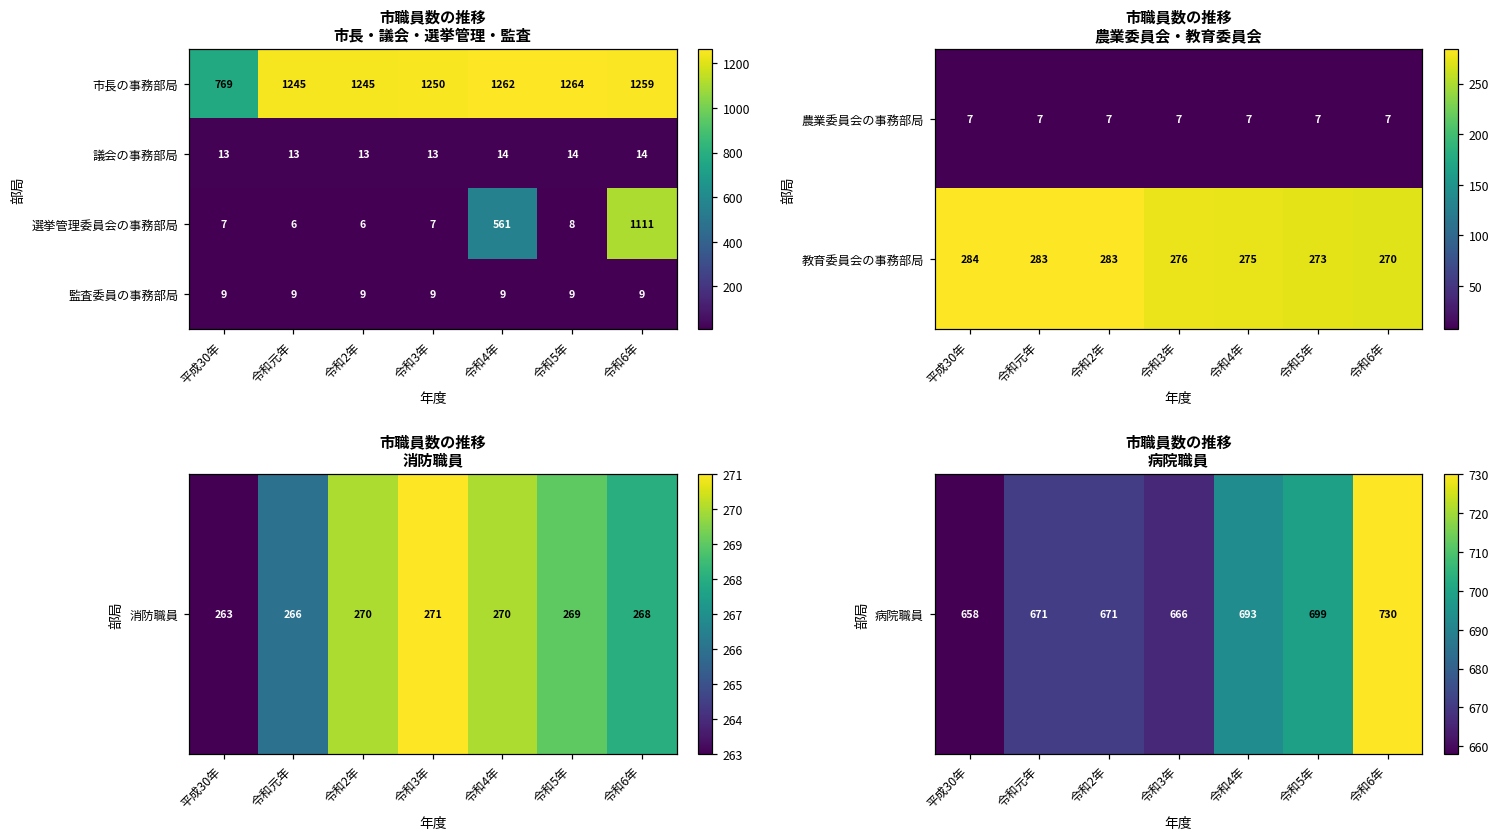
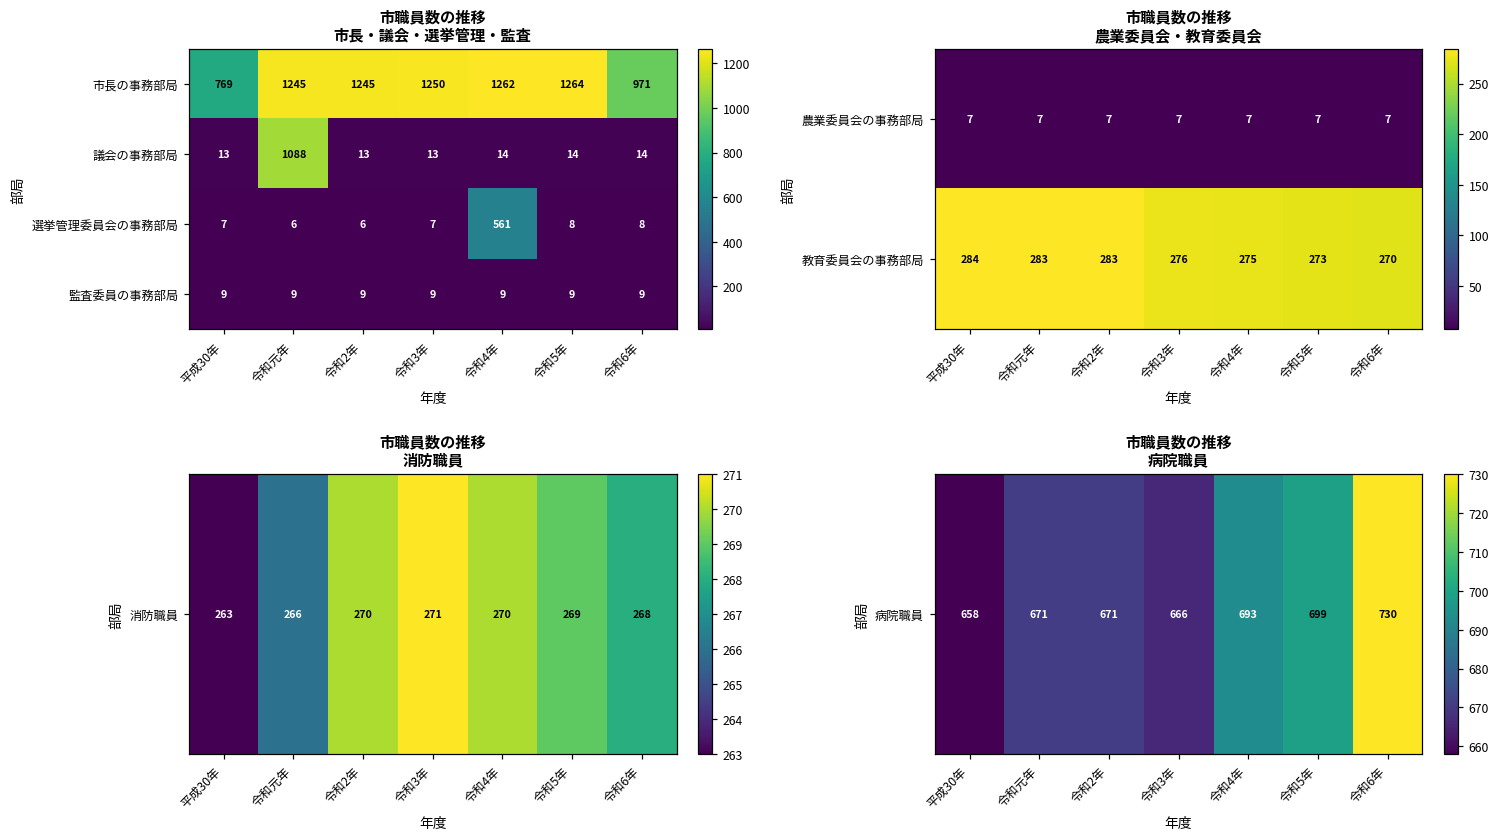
  {
    "市職員数の推移 市長・議会・選挙管理・監査": {
      "市長の事務部局": {
        "平成30年": 769,
        "令和元年": 1245,
        "令和2年": 1245,
        "令和3年": 1250,
        "令和4年": 1262,
        "令和5年": 1264,
-       "令和6年": 1259
+       "令和6年": 971
      },
      "議会の事務部局": {
        "平成30年": 13,
-       "令和元年": 13,
+       "令和元年": 1088,
        "令和2年": 13,
        "令和3年": 13,
        "令和4年": 14,
        "令和5年": 14,
        "令和6年": 14
      },
      "選挙管理委員会の事務部局": {
        "平成30年": 7,
        "令和元年": 6,
        "令和2年": 6,
        "令和3年": 7,
        "令和4年": 561,
        "令和5年": 8,
-       "令和6年": 1111
+       "令和6年": 8
      },
      "監査委員の事務部局": {
        "平成30年": 9,
        "令和元年": 9,
        "令和2年": 9,
        "令和3年": 9,
        "令和4年": 9,
        "令和5年": 9,
        "令和6年": 9
      }
    },
    "市職員数の推移 農業委員会・教育委員会": {
      "農業委員会の事務部局": {
        "平成30年": 7,
        "令和元年": 7,
        "令和2年": 7,
        "令和3年": 7,
        "令和4年": 7,
        "令和5年": 7,
        "令和6年": 7
      },
      "教育委員会の事務部局": {
        "平成30年": 284,
        "令和元年": 283,
        "令和2年": 283,
        "令和3年": 276,
        "令和4年": 275,
        "令和5年": 273,
        "令和6年": 270
      }
    },
    "市職員数の推移 消防職員": {
      "消防職員": {
        "平成30年": 263,
        "令和元年": 266,
        "令和2年": 270,
        "令和3年": 271,
        "令和4年": 270,
        "令和5年": 269,
        "令和6年": 268
      }
    },
    "市職員数の推移 病院職員": {
      "病院職員": {
        "平成30年": 658,
        "令和元年": 671,
        "令和2年": 671,
        "令和3年": 666,
        "令和4年": 693,
        "令和5年": 699,
        "令和6年": 730
      }
    }
  }
